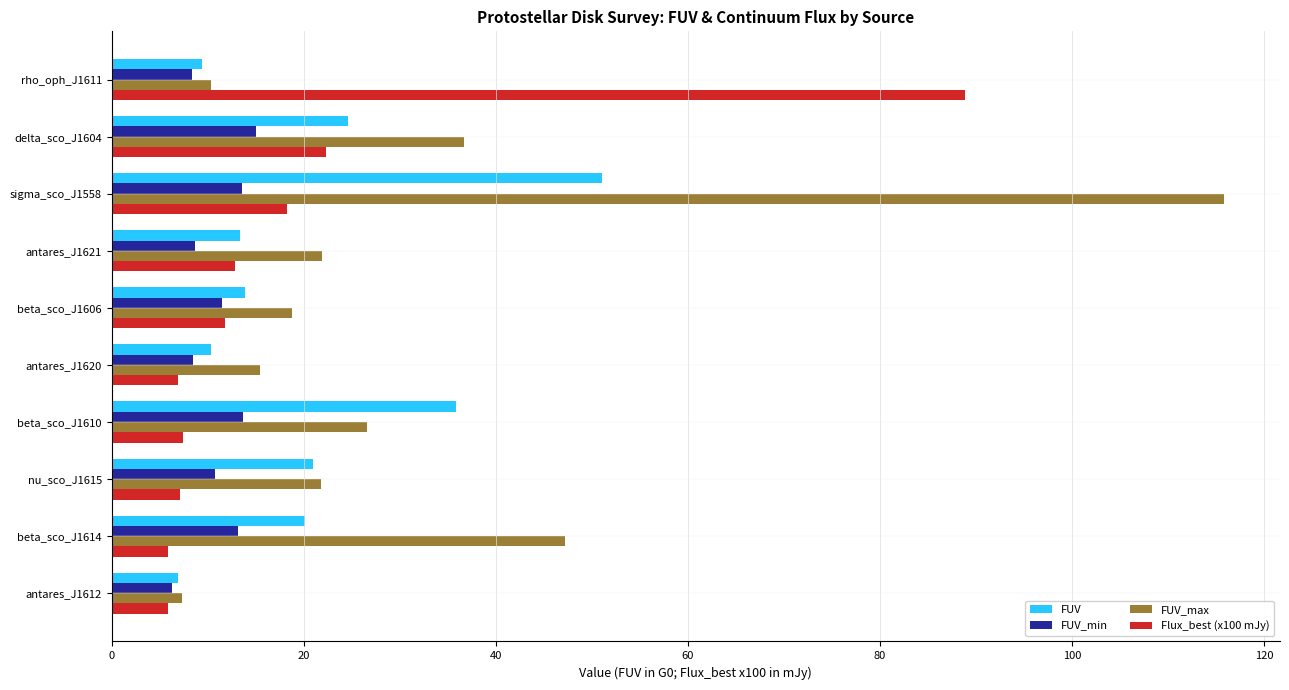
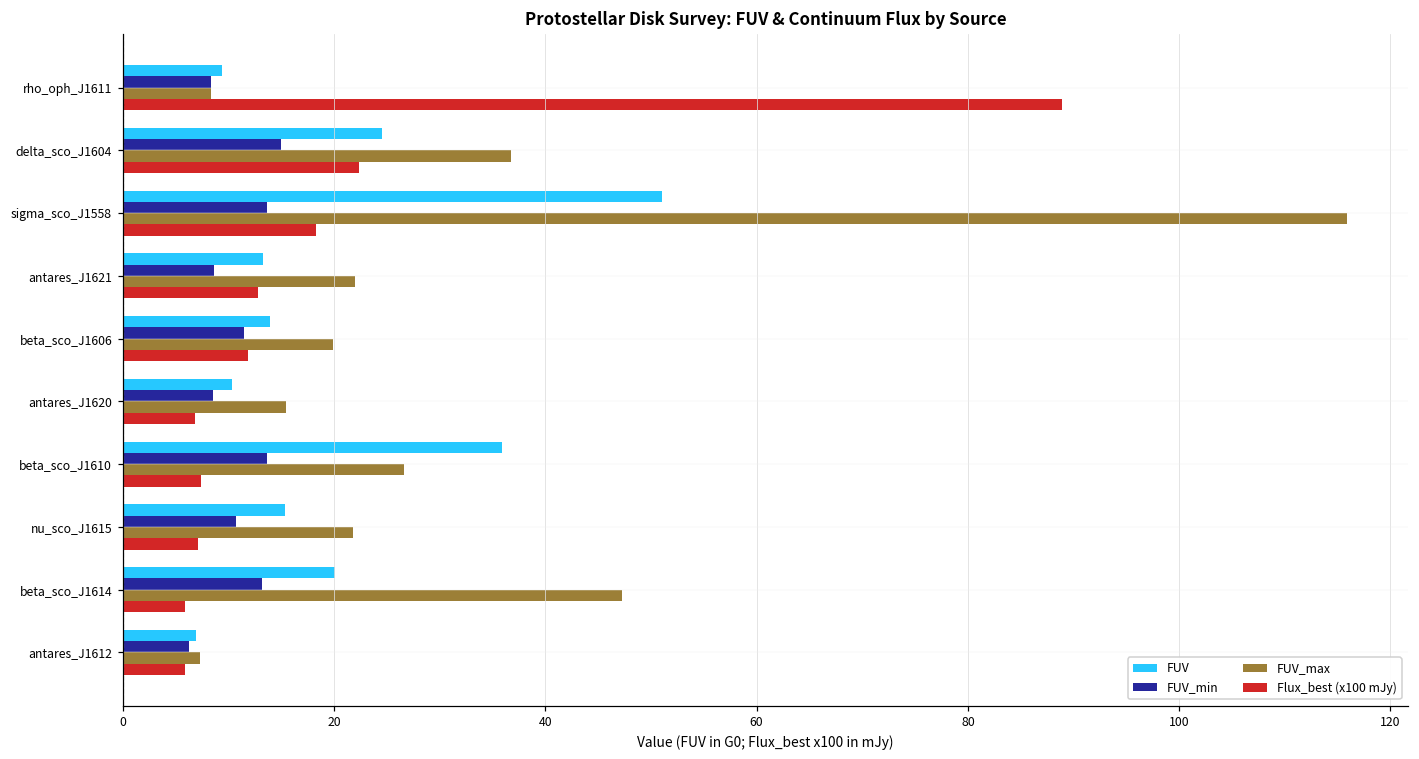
  {
    "FUV": {
      "rho_oph_J1611": 9,
      "delta_sco_J1604": 25,
      "sigma_sco_J1558": 51,
      "antares_J1621": 13,
      "beta_sco_J1606": 14,
      "antares_J1620": 10,
      "beta_sco_J1610": 36,
-     "nu_sco_J1615": 21,
+     "nu_sco_J1615": 15,
      "beta_sco_J1614": 20,
      "antares_J1612": 7
    },
    "FUV_min": {
      "rho_oph_J1611": 8,
      "delta_sco_J1604": 15,
      "sigma_sco_J1558": 14,
      "antares_J1621": 9,
      "beta_sco_J1606": 12,
      "antares_J1620": 9,
      "beta_sco_J1610": 14,
      "nu_sco_J1615": 11,
      "beta_sco_J1614": 13,
      "antares_J1612": 6
    },
    "FUV_max": {
-     "rho_oph_J1611": 10,
+     "rho_oph_J1611": 8,
      "delta_sco_J1604": 37,
      "sigma_sco_J1558": 116,
      "antares_J1621": 22,
-     "beta_sco_J1606": 19,
+     "beta_sco_J1606": 20,
      "antares_J1620": 15,
      "beta_sco_J1610": 27,
      "nu_sco_J1615": 22,
      "beta_sco_J1614": 47,
      "antares_J1612": 7
    },
    "Flux_best (x100 mJy)": {
      "rho_oph_J1611": 89,
      "delta_sco_J1604": 22,
      "sigma_sco_J1558": 18,
      "antares_J1621": 13,
      "beta_sco_J1606": 12,
      "antares_J1620": 7,
      "beta_sco_J1610": 7,
      "nu_sco_J1615": 7,
      "beta_sco_J1614": 6,
      "antares_J1612": 6
    }
  }
